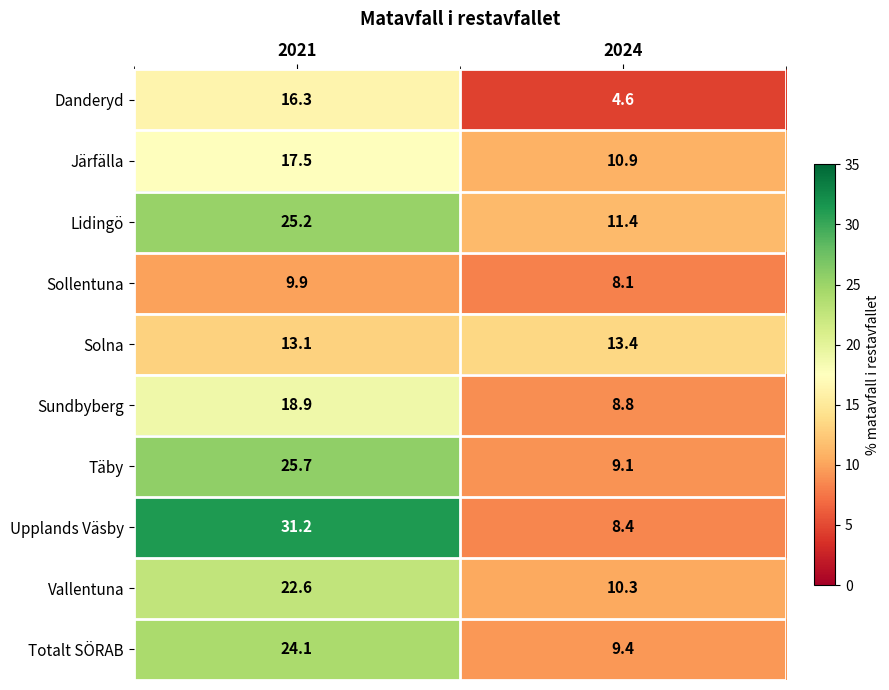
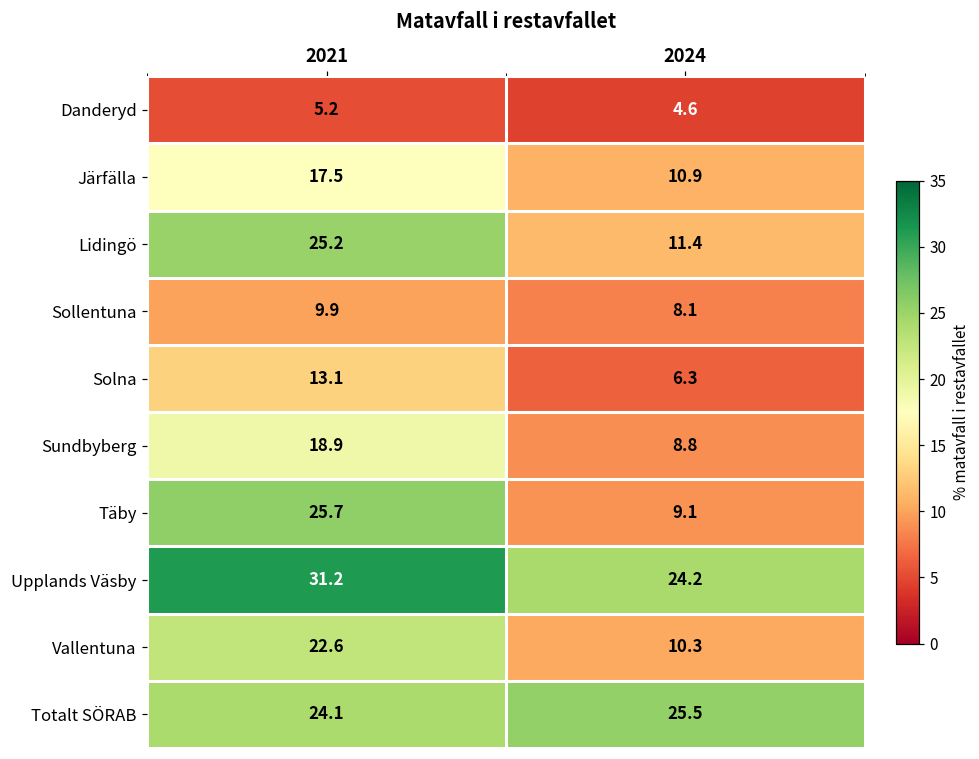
  {
    "Danderyd": {
-     "2021": 16.3,
+     "2021": 5.2,
      "2024": 4.6
    },
    "Järfälla": {
      "2021": 17.5,
      "2024": 10.9
    },
    "Lidingö": {
      "2021": 25.2,
      "2024": 11.4
    },
    "Sollentuna": {
      "2021": 9.9,
      "2024": 8.1
    },
    "Solna": {
      "2021": 13.1,
-     "2024": 13.4
+     "2024": 6.3
    },
    "Sundbyberg": {
      "2021": 18.9,
      "2024": 8.8
    },
    "Täby": {
      "2021": 25.7,
      "2024": 9.1
    },
    "Upplands Väsby": {
      "2021": 31.2,
-     "2024": 8.4
+     "2024": 24.2
    },
    "Vallentuna": {
      "2021": 22.6,
      "2024": 10.3
    },
    "Totalt SÖRAB": {
      "2021": 24.1,
-     "2024": 9.4
+     "2024": 25.5
    }
  }
